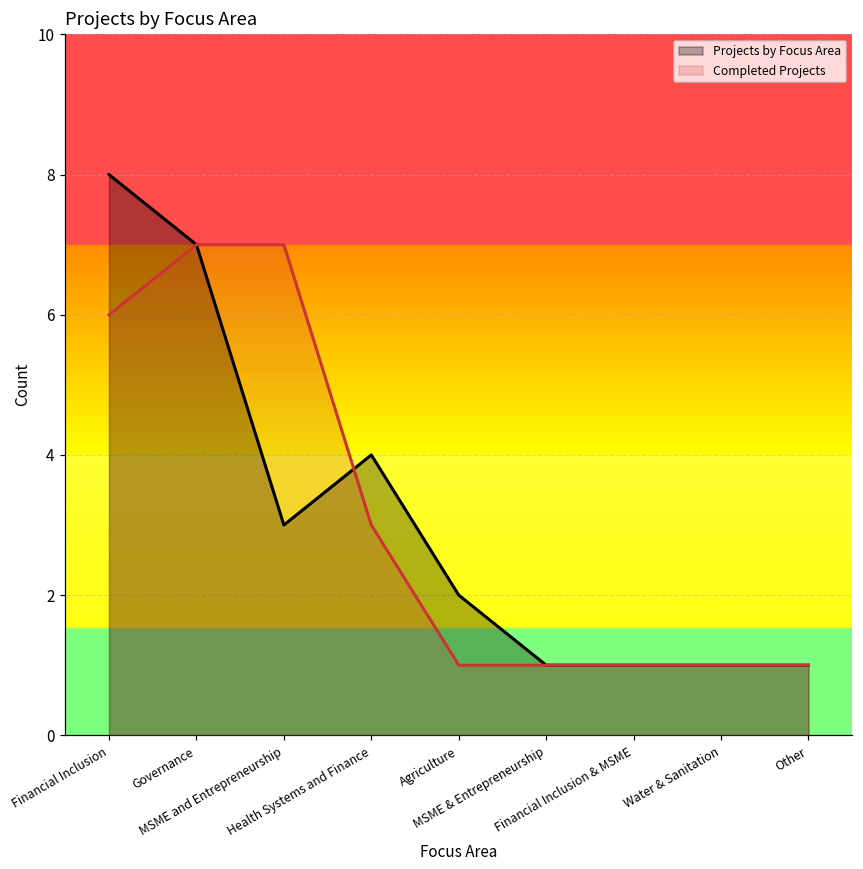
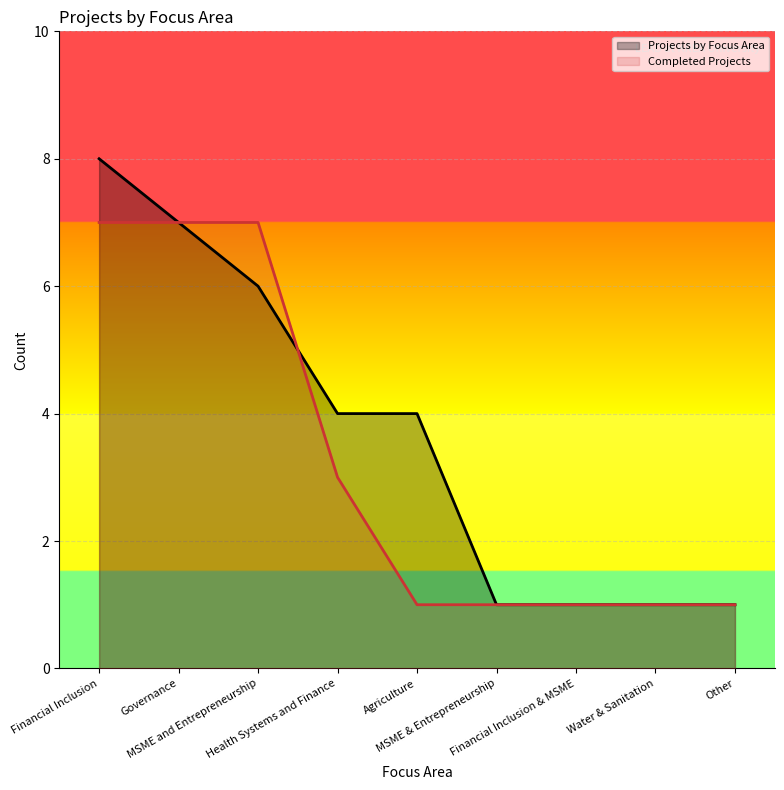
  {
    "Projects by Focus Area": {
      "Financial Inclusion": 8,
-     "MSME and Entrepreneurship": 3,
+     "MSME and Entrepreneurship": 6,
      "Health Systems and Finance": 4,
-     "Agriculture": 2
+     "Agriculture": 4
    },
    "Completed Projects": {
-     "Financial Inclusion": 6,
+     "Financial Inclusion": 7,
      "MSME and Entrepreneurship": 7,
      "Health Systems and Finance": 3,
      "Agriculture": 1
    }
  }
